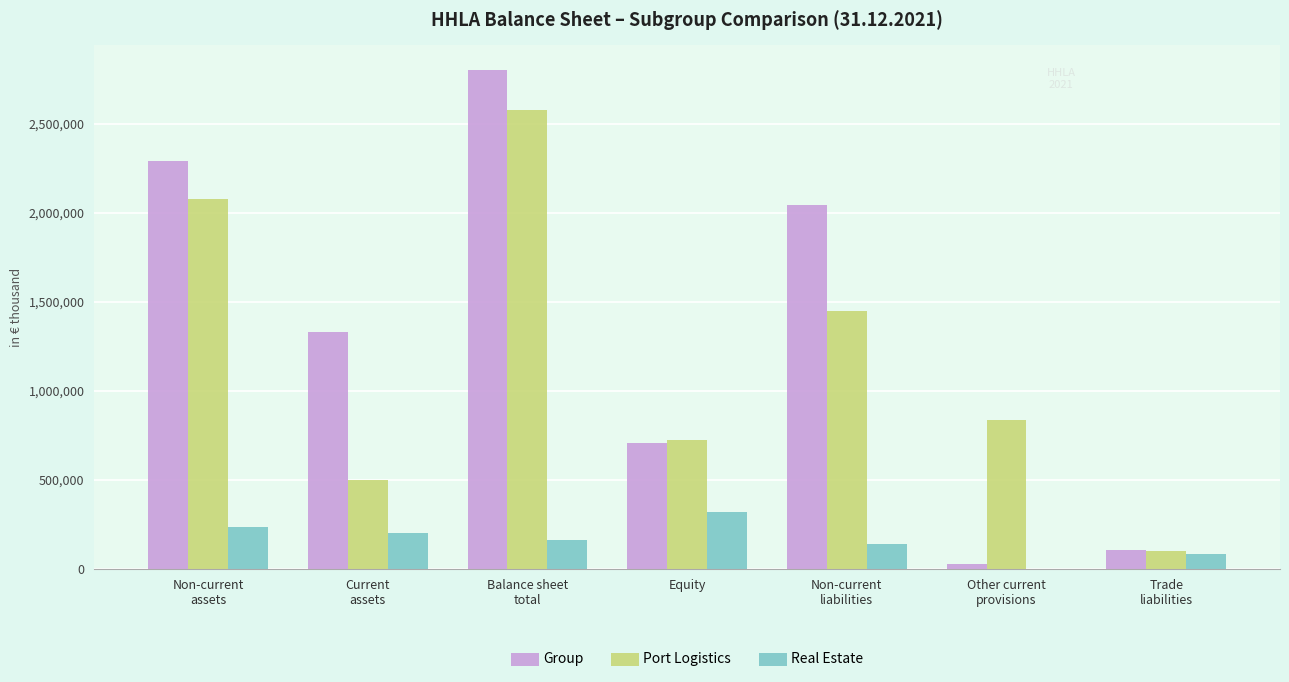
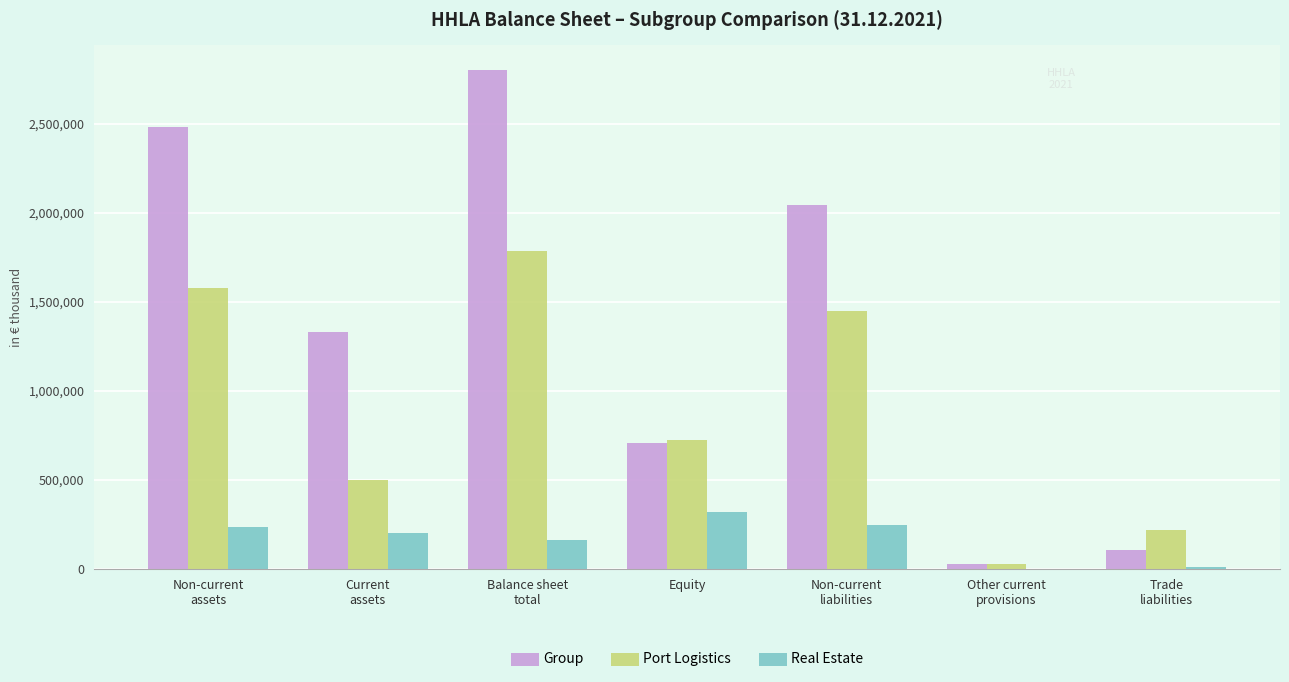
  {
    "Group": {
-     "Non-current assets": "2,290,000",
+     "Non-current assets": "2,480,000",
      "Current assets": "1,330,000",
      "Balance sheet total": "2,800,000",
      "Equity": "710,000",
      "Non-current liabilities": "2,050,000",
      "Other current provisions": "30,000",
      "Trade liabilities": "110,000"
    },
    "Port Logistics": {
-     "Non-current assets": "2,080,000",
+     "Non-current assets": "1,580,000",
      "Current assets": "500,000",
-     "Balance sheet total": "2,580,000",
+     "Balance sheet total": "1,780,000",
      "Equity": "720,000",
      "Non-current liabilities": "1,450,000",
-     "Other current provisions": "840,000",
-     "Trade liabilities": "100,000"
+     "Other current provisions": "30,000",
+     "Trade liabilities": "220,000"
    },
    "Real Estate": {
      "Non-current assets": "240,000",
      "Current assets": "200,000",
      "Balance sheet total": "160,000",
      "Equity": "320,000",
-     "Non-current liabilities": "140,000",
-     "Trade liabilities": "90,000"
+     "Non-current liabilities": "250,000",
+     "Trade liabilities": "10,000"
    }
  }
